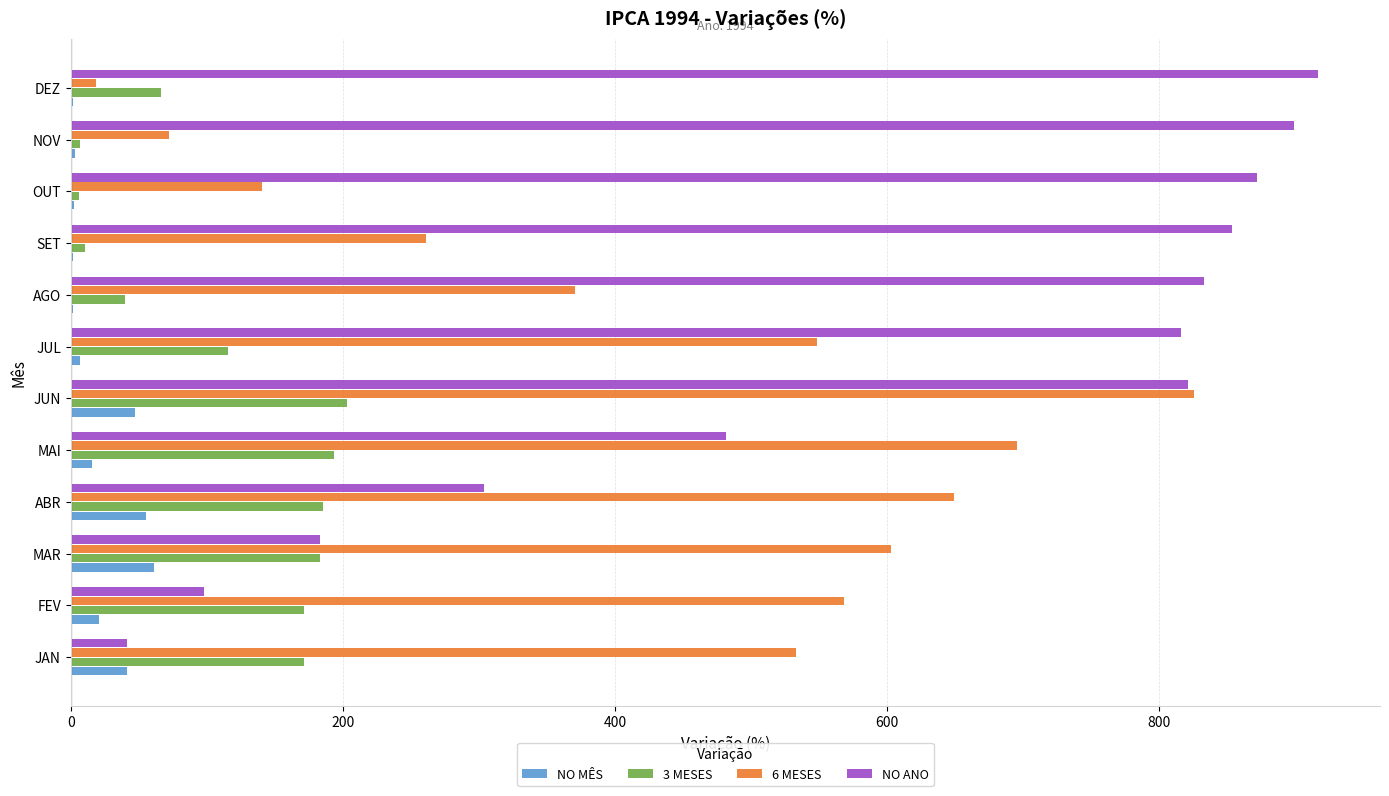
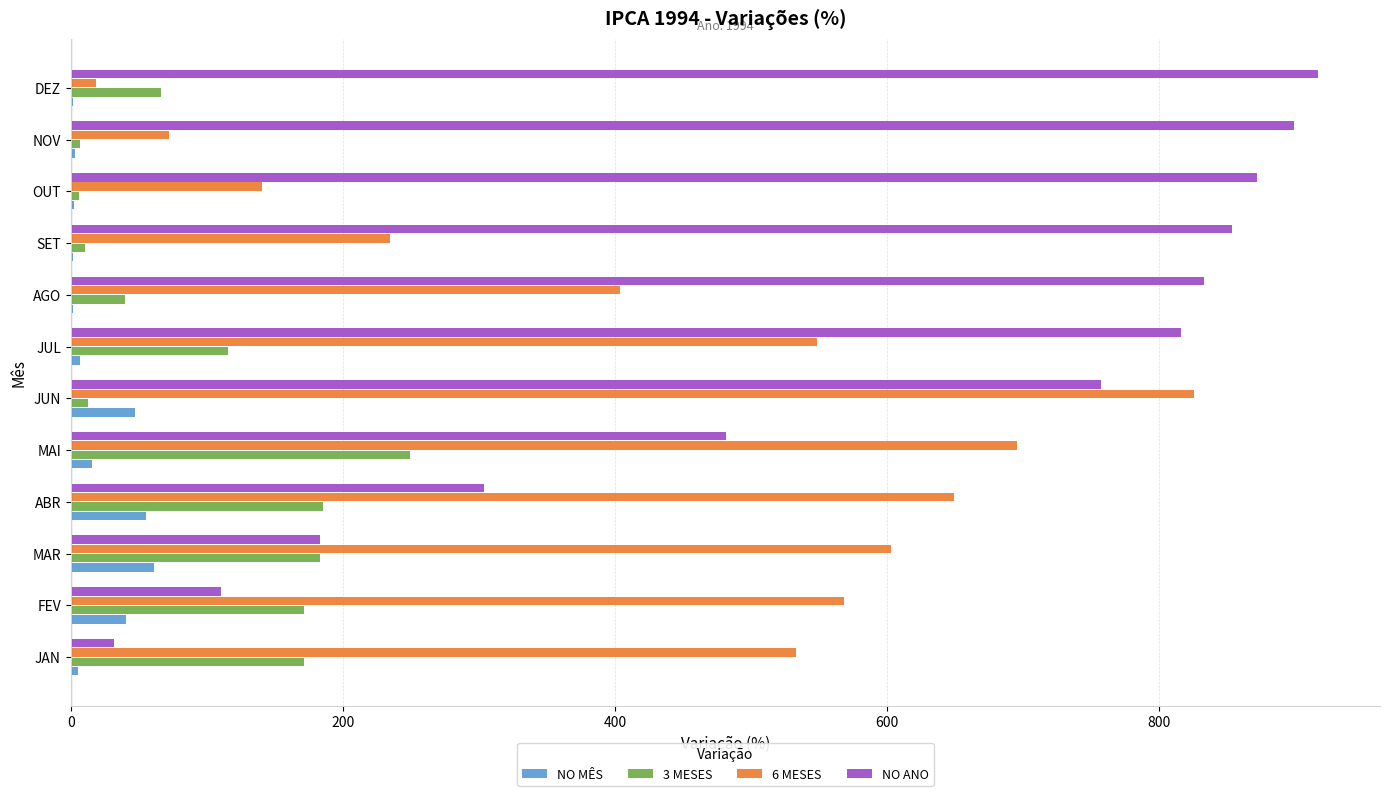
  {
    "NO MÊS": {
      "NOV": 3,
      "OUT": 3,
      "AGO": 2,
      "JUL": 7,
      "JUN": 47,
      "MAI": 16,
      "ABR": 55,
      "MAR": 61,
-     "FEV": 21,
-     "JAN": 41
+     "FEV": 40,
+     "JAN": 5
    },
    "3 MESES": {
      "DEZ": 66,
      "NOV": 7,
      "OUT": 6,
      "SET": 10,
      "AGO": 40,
      "JUL": 116,
-     "JUN": 203,
-     "MAI": 193,
+     "JUN": 12,
+     "MAI": 249,
      "ABR": 186,
      "MAR": 183,
      "FEV": 171,
      "JAN": 171
    },
    "6 MESES": {
      "DEZ": 19,
      "NOV": 72,
      "OUT": 141,
-     "SET": 261,
-     "AGO": 371,
+     "SET": 235,
+     "AGO": 404,
      "JUL": 548,
      "JUN": 825,
      "MAI": 696,
      "ABR": 649,
      "MAR": 603,
      "FEV": 568,
      "JAN": 533
    },
    "NO ANO": {
      "DEZ": 916,
      "NOV": 899,
      "OUT": 872,
      "SET": 853,
      "AGO": 833,
      "JUL": 816,
-     "JUN": 821,
+     "JUN": 757,
      "MAI": 481,
      "ABR": 304,
      "MAR": 183,
-     "FEV": 98,
-     "JAN": 41
+     "FEV": 111,
+     "JAN": 32
    }
  }
